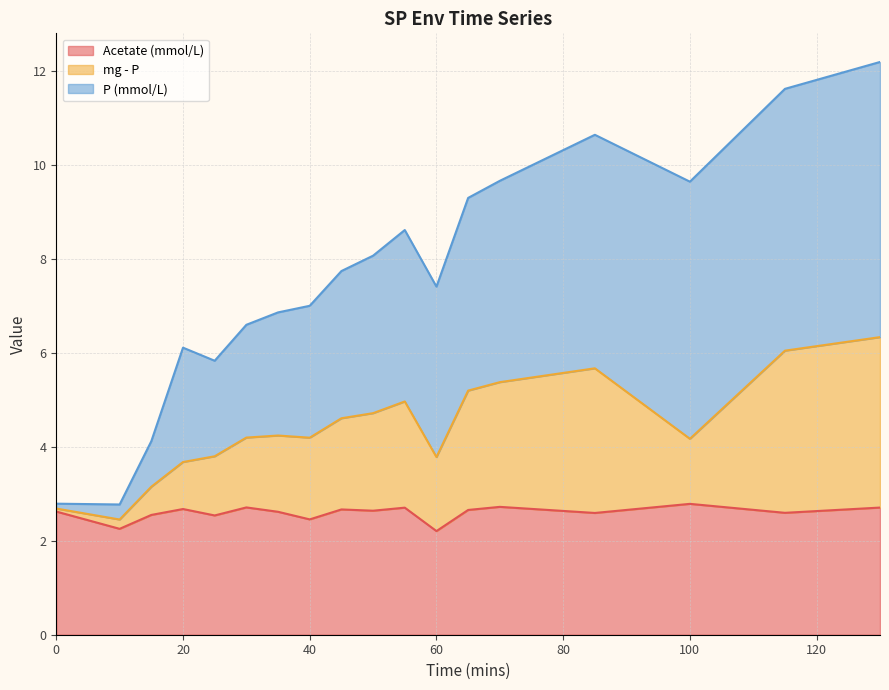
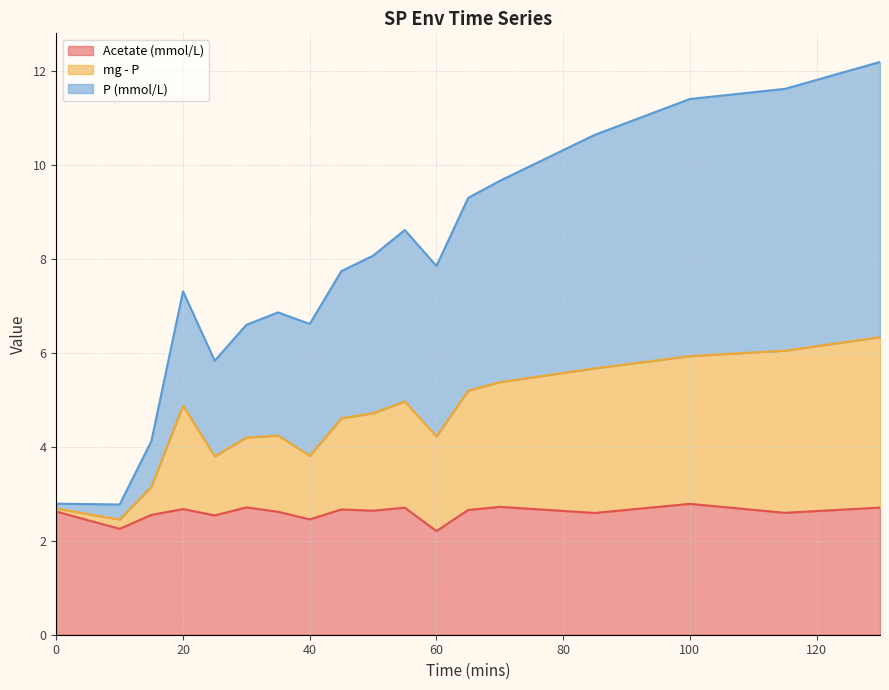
  {
    "Acetate (mmol/L)": {
      "0": 2.6,
      "20": 2.7,
      "40": 2.5,
      "60": 2.2,
      "100": 2.8
    },
    "mg - P": {
      "0": 0.1,
-     "20": 1.0,
-     "40": 1.7,
-     "60": 1.6,
-     "100": 1.4
+     "20": 2.2,
+     "40": 1.4,
+     "60": 2.0,
+     "100": 3.1
    },
    "P (mmol/L)": {
      "0": 0.1,
      "20": 2.4,
      "40": 2.8,
      "60": 3.6,
      "100": 5.5
    }
  }
